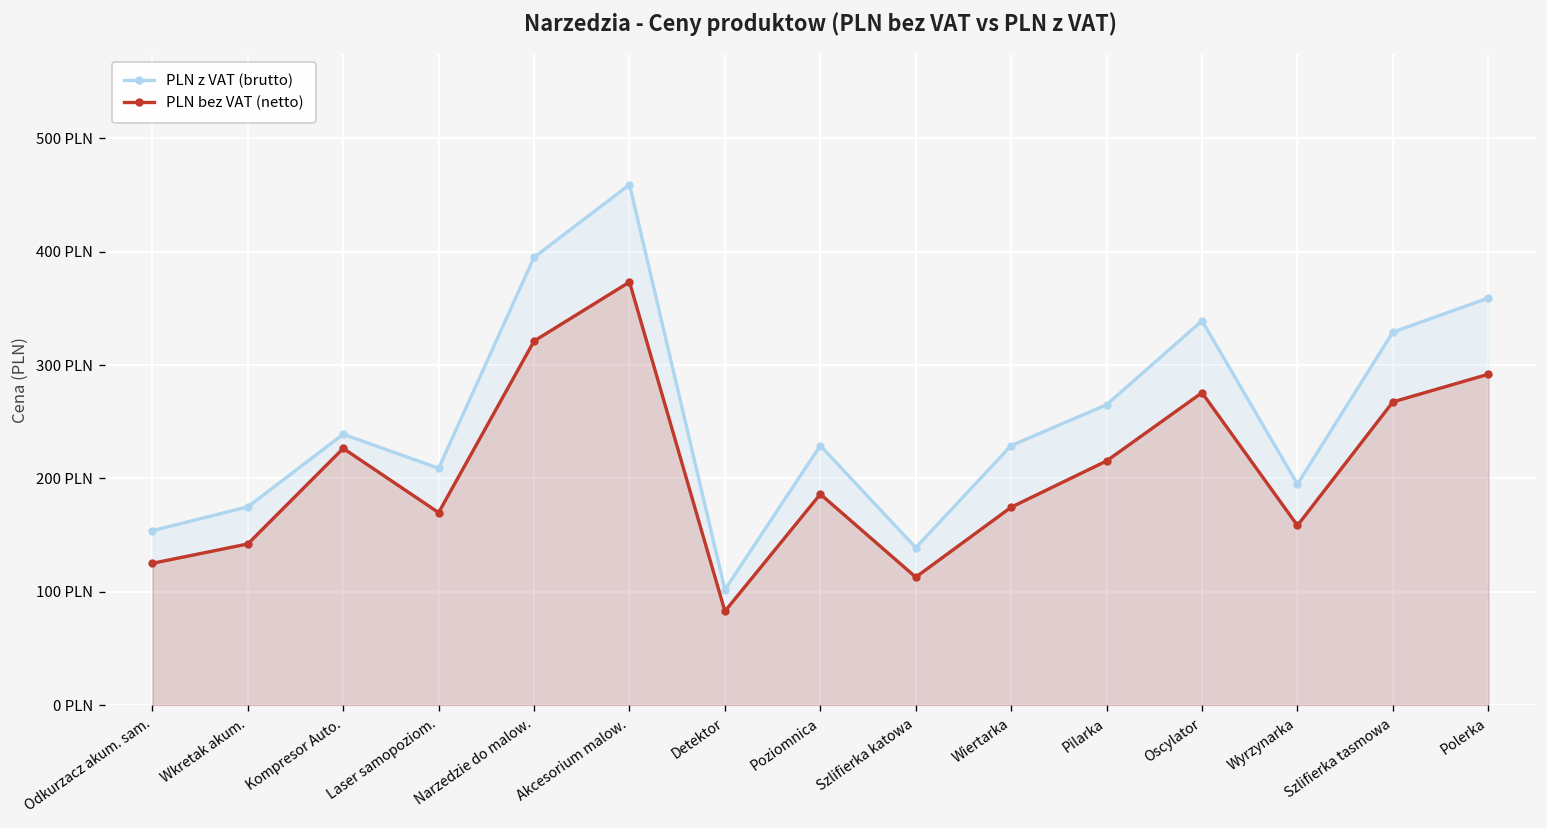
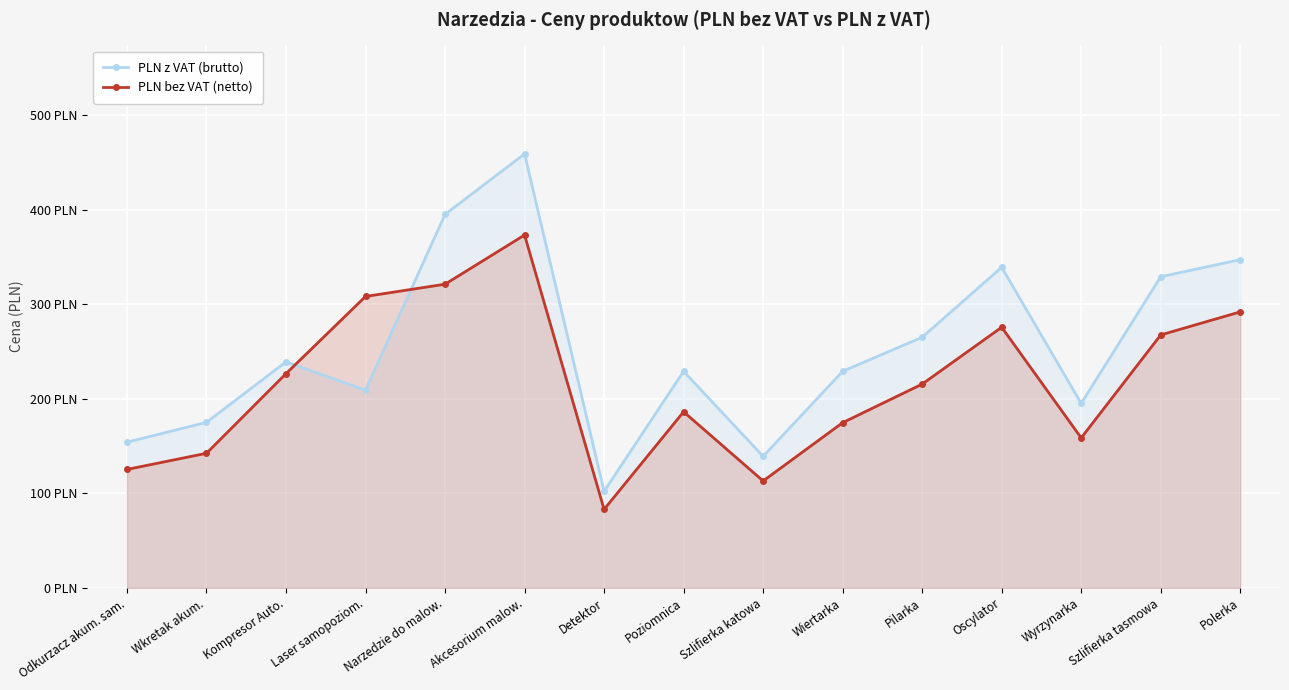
  {
    "PLN z VAT (brutto)": {
      "Odkurzacz akum. sam.": "150 PLN",
      "Wkretak akum.": "180 PLN",
      "Kompresor Auto.": "240 PLN",
      "Laser samopoziom.": "210 PLN",
      "Narzedzie do malow.": "400 PLN",
      "Akcesorium malow.": "460 PLN",
      "Detektor": "100 PLN",
      "Poziomnica": "230 PLN",
      "Szlifierka katowa": "140 PLN",
      "Wiertarka": "230 PLN",
      "Pilarka": "270 PLN",
      "Oscylator": "340 PLN",
      "Wyrzynarka": "200 PLN",
      "Szlifierka tasmowa": "330 PLN",
-     "Polerka": "360 PLN"
+     "Polerka": "350 PLN"
    },
    "PLN bez VAT (netto)": {
      "Odkurzacz akum. sam.": "130 PLN",
      "Wkretak akum.": "140 PLN",
      "Kompresor Auto.": "230 PLN",
-     "Laser samopoziom.": "170 PLN",
+     "Laser samopoziom.": "310 PLN",
      "Narzedzie do malow.": "320 PLN",
      "Akcesorium malow.": "370 PLN",
      "Detektor": "80 PLN",
      "Poziomnica": "190 PLN",
      "Szlifierka katowa": "110 PLN",
      "Wiertarka": "170 PLN",
      "Pilarka": "220 PLN",
      "Oscylator": "280 PLN",
      "Wyrzynarka": "160 PLN",
      "Szlifierka tasmowa": "270 PLN",
      "Polerka": "290 PLN"
    }
  }
